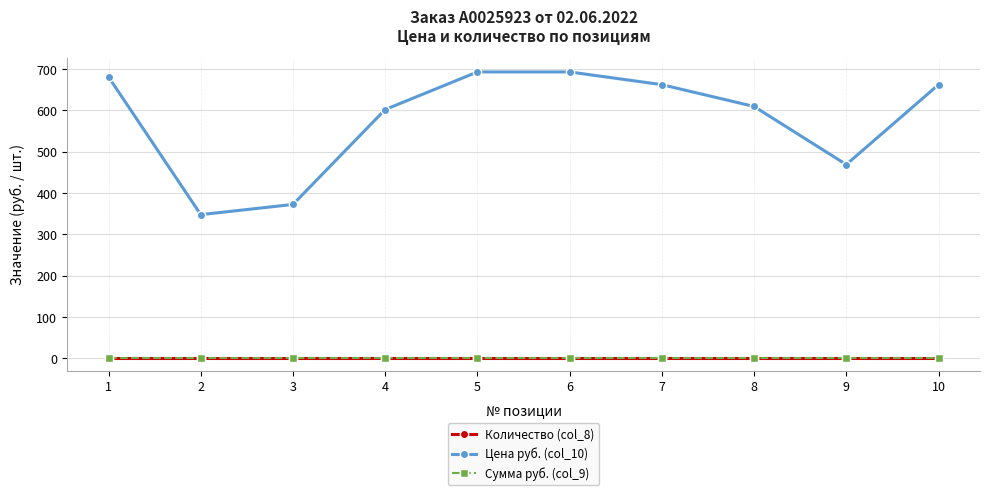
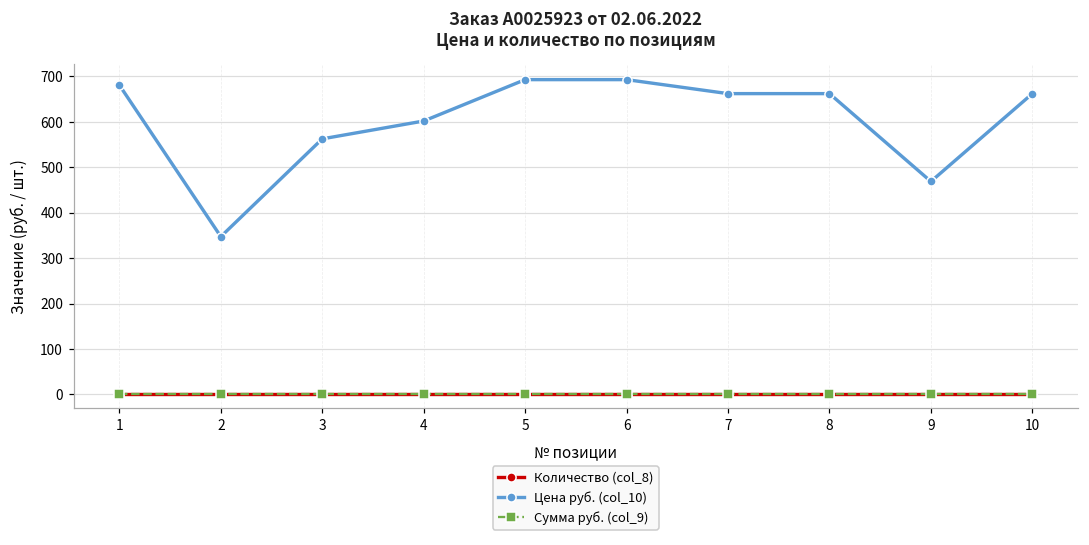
  {
    "Цена руб. (col_10)": {
      "1": 680,
      "2": 350,
-     "3": 370,
+     "3": 560,
      "4": 600,
      "5": 690,
      "6": 690,
      "7": 660,
-     "8": 610,
+     "8": 660,
      "9": 470,
      "10": 660
    }
  }
